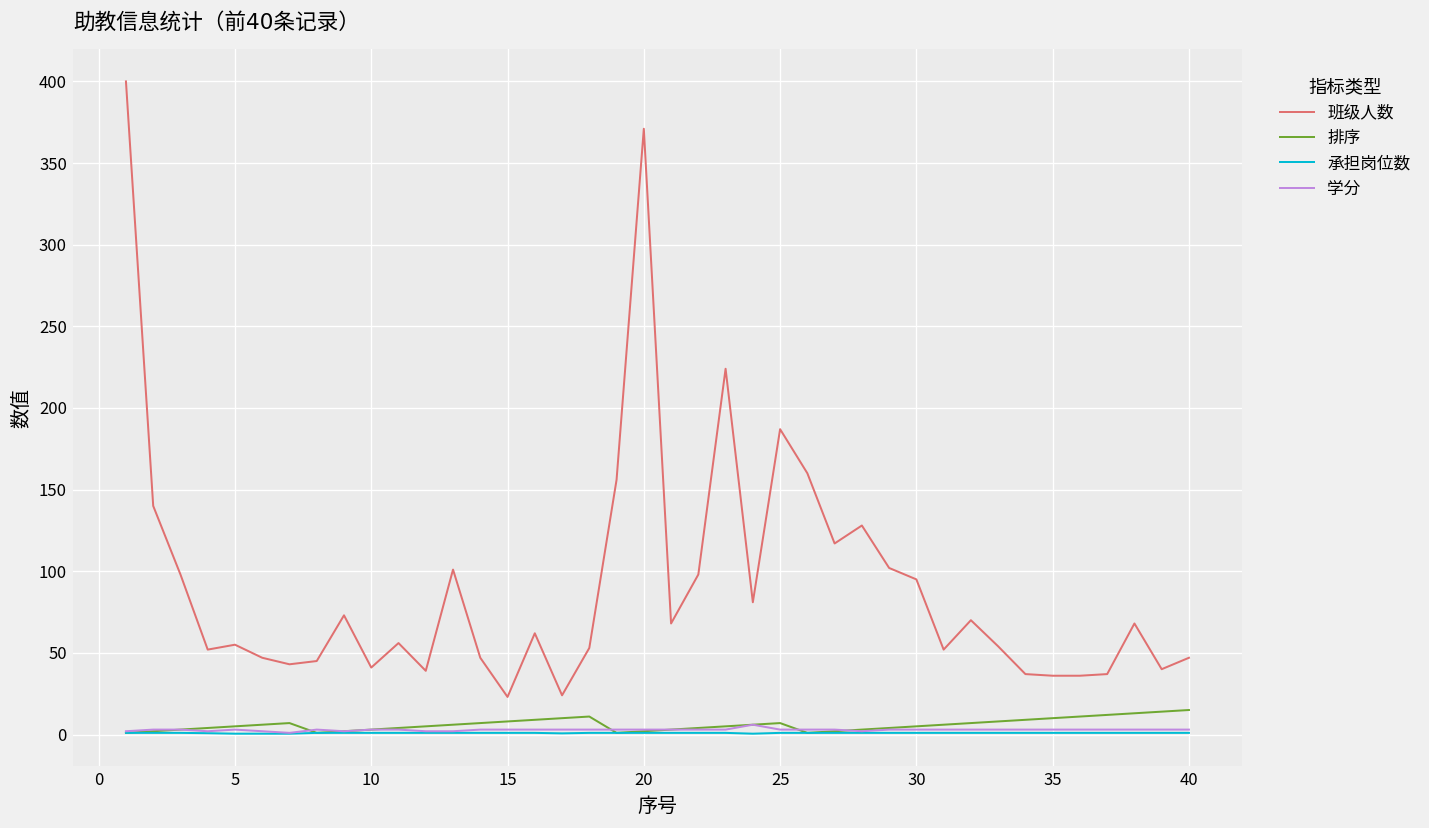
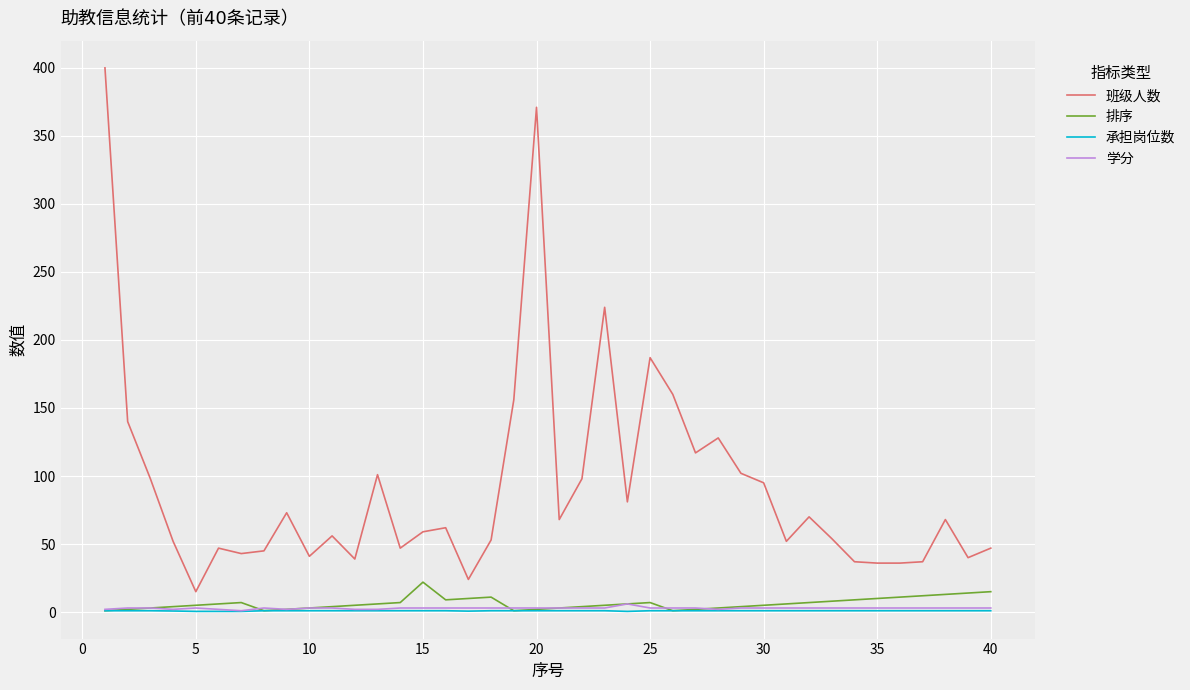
  {
    "班级人数": {
-     "5": 55,
+     "5": 15,
      "10": 41,
-     "15": 23,
+     "15": 59,
      "20": 371,
      "25": 187,
      "30": 95,
      "35": 36,
      "40": 47
    },
    "排序": {
      "5": 5,
-     "15": 8,
+     "15": 22,
      "25": 7,
      "30": 5,
      "35": 10,
      "40": 15
    },
    "承担岗位数": {
      "5": 1,
      "10": 1,
      "15": 1,
      "25": 1,
      "30": 1,
      "35": 1,
      "40": 1
    },
    "学分": {
      "5": 3,
      "15": 3,
      "25": 3,
      "30": 3,
      "35": 3,
      "40": 3
    }
  }
